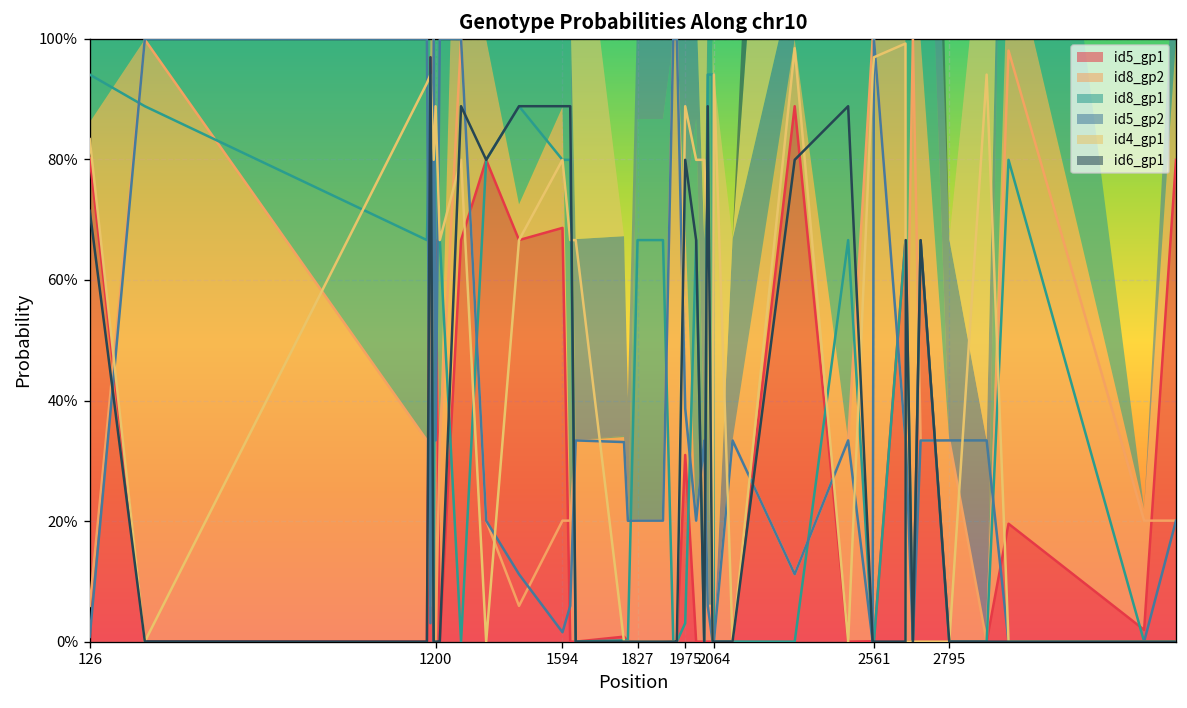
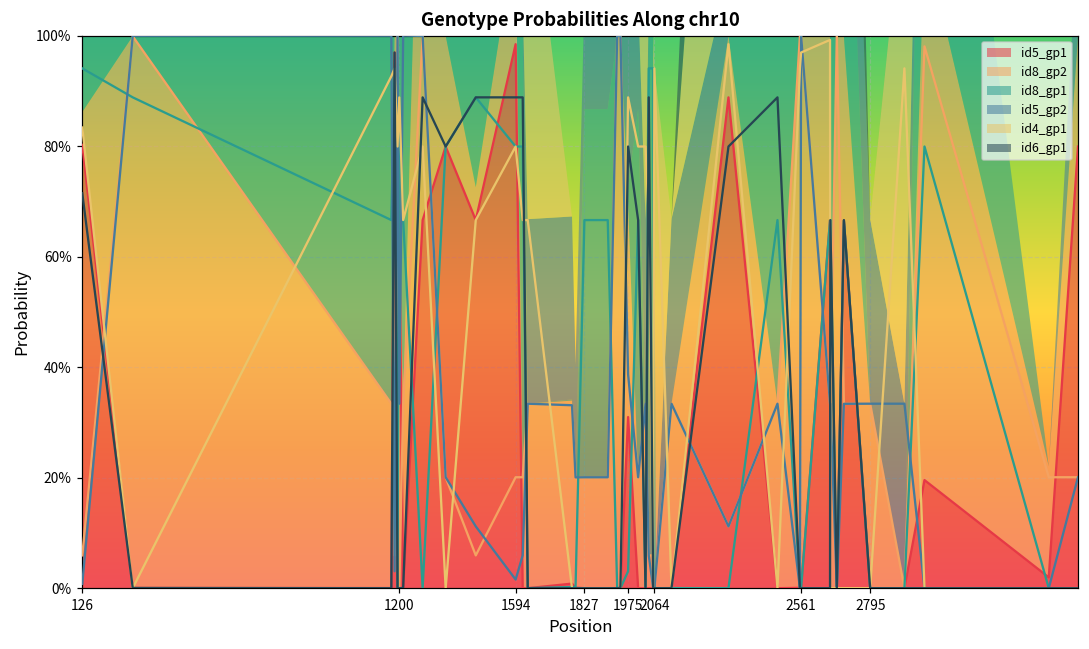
  {
    "id5_gp1": {
      "126": "80%",
-     "1594": "69%",
+     "1594": "98%",
      "1975": "31%"
    }
  }
